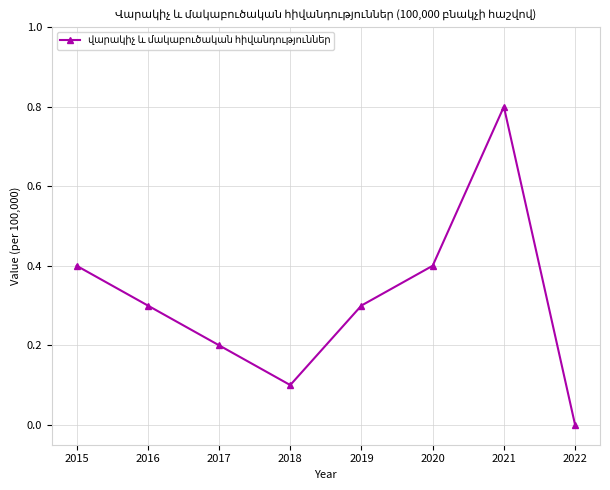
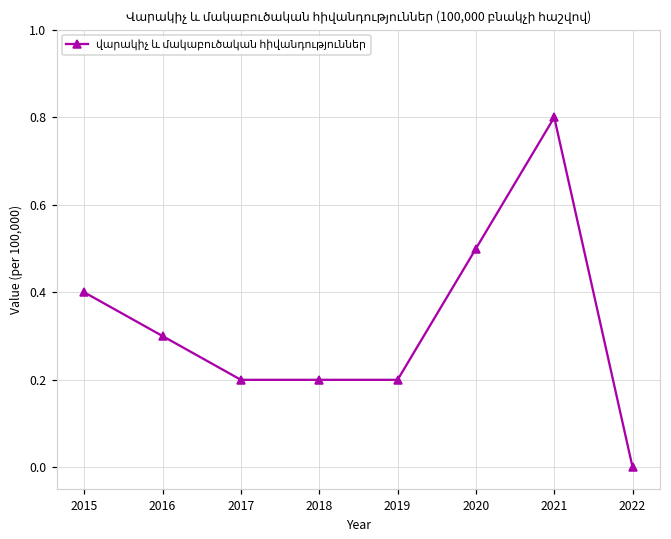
  {
    "2015": 0.4,
    "2016": 0.3,
    "2017": 0.2,
-   "2018": 0.1,
-   "2019": 0.3,
-   "2020": 0.4,
+   "2018": 0.2,
+   "2019": 0.2,
+   "2020": 0.5,
    "2021": 0.8,
    "2022": 0.0
  }
